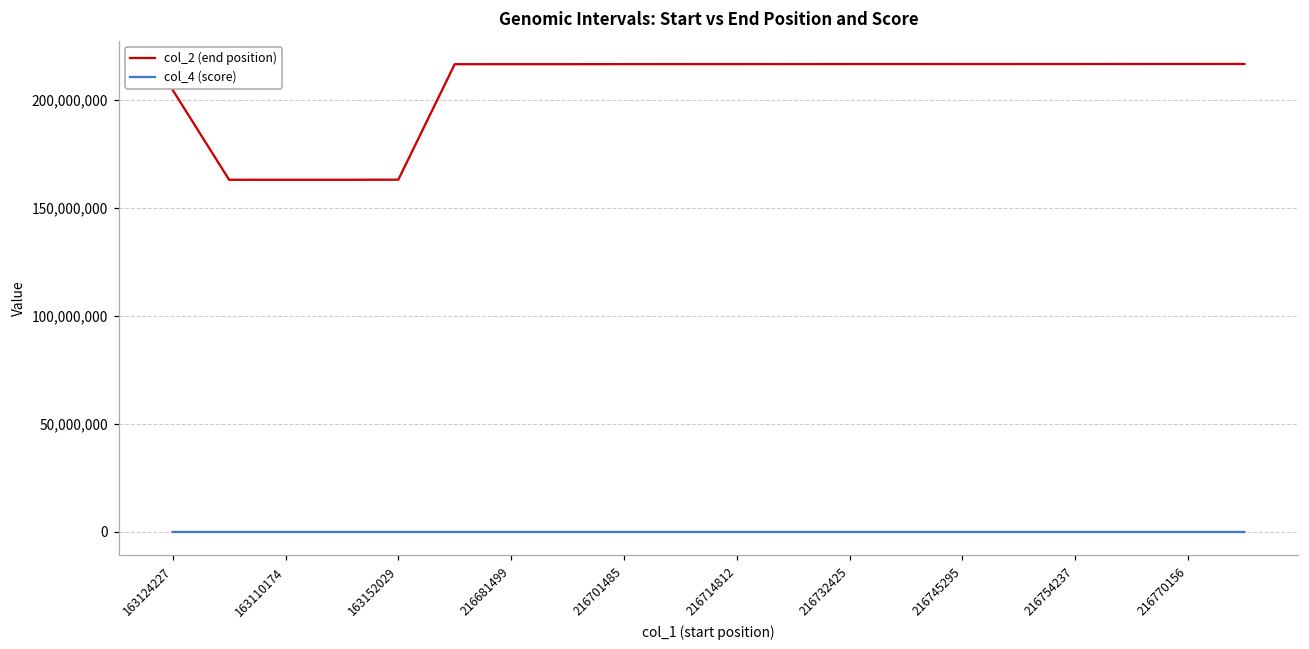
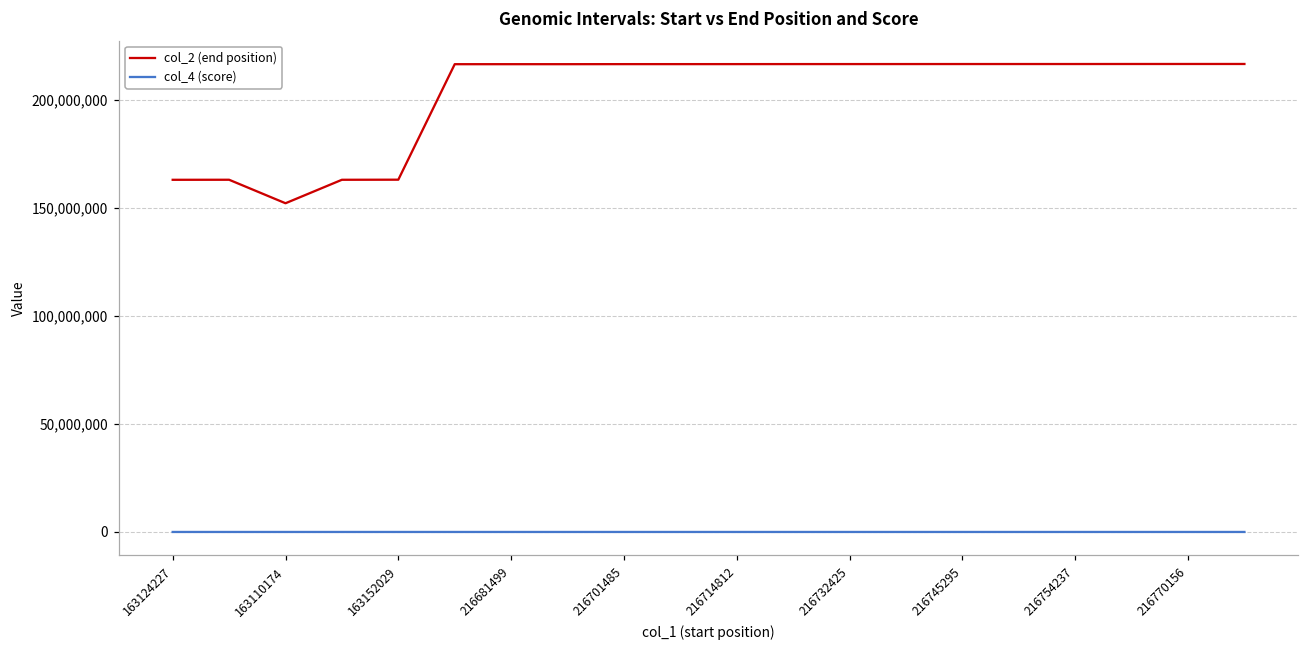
  {
    "col_2 (end position)": {
-     "163124227": "205,000,000",
-     "163110174": "163,000,000",
+     "163124227": "163,000,000",
+     "163110174": "152,000,000",
      "163152029": "163,000,000",
      "216681499": "217,000,000",
      "216701485": "217,000,000",
      "216714812": "217,000,000",
      "216732425": "217,000,000",
      "216745295": "217,000,000",
      "216754237": "217,000,000",
      "216770156": "217,000,000"
    },
    "col_4 (score)": {
      "163124227": "0",
      "163110174": "0",
      "163152029": "0",
      "216681499": "0",
      "216701485": "0",
      "216714812": "0",
      "216732425": "0",
      "216745295": "0",
      "216754237": "0",
      "216770156": "0"
    }
  }
